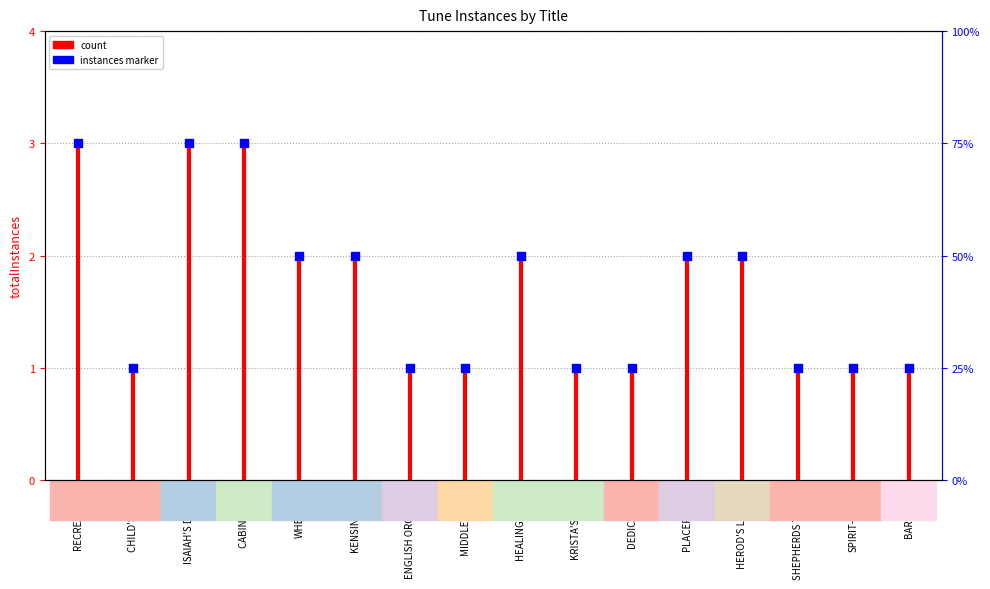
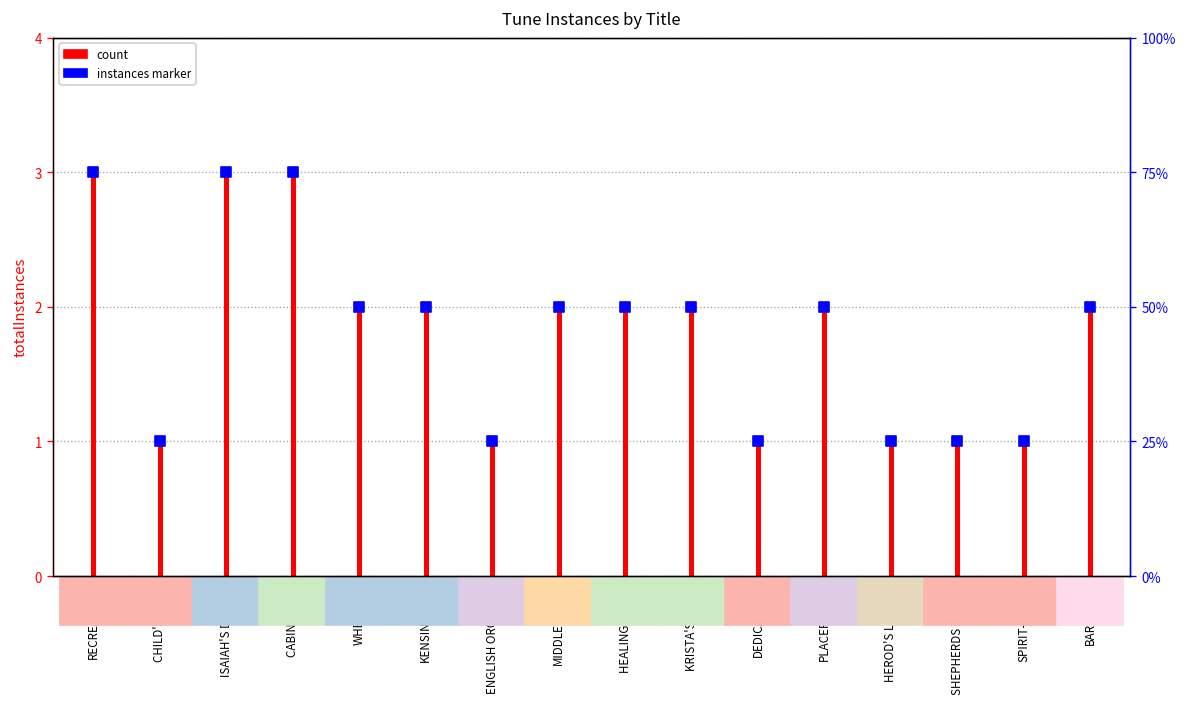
  {
    "instances marker": {
-     "MIDDLETOWN": 1,
-     "KRISTA'S TUNE": 1,
-     "HEROD'S LEGACY": 2,
-     "BARDSLEY": 1
+     "MIDDLETOWN": 2,
+     "KRISTA'S TUNE": 2,
+     "HEROD'S LEGACY": 1,
+     "BARDSLEY": 2
    }
  }
